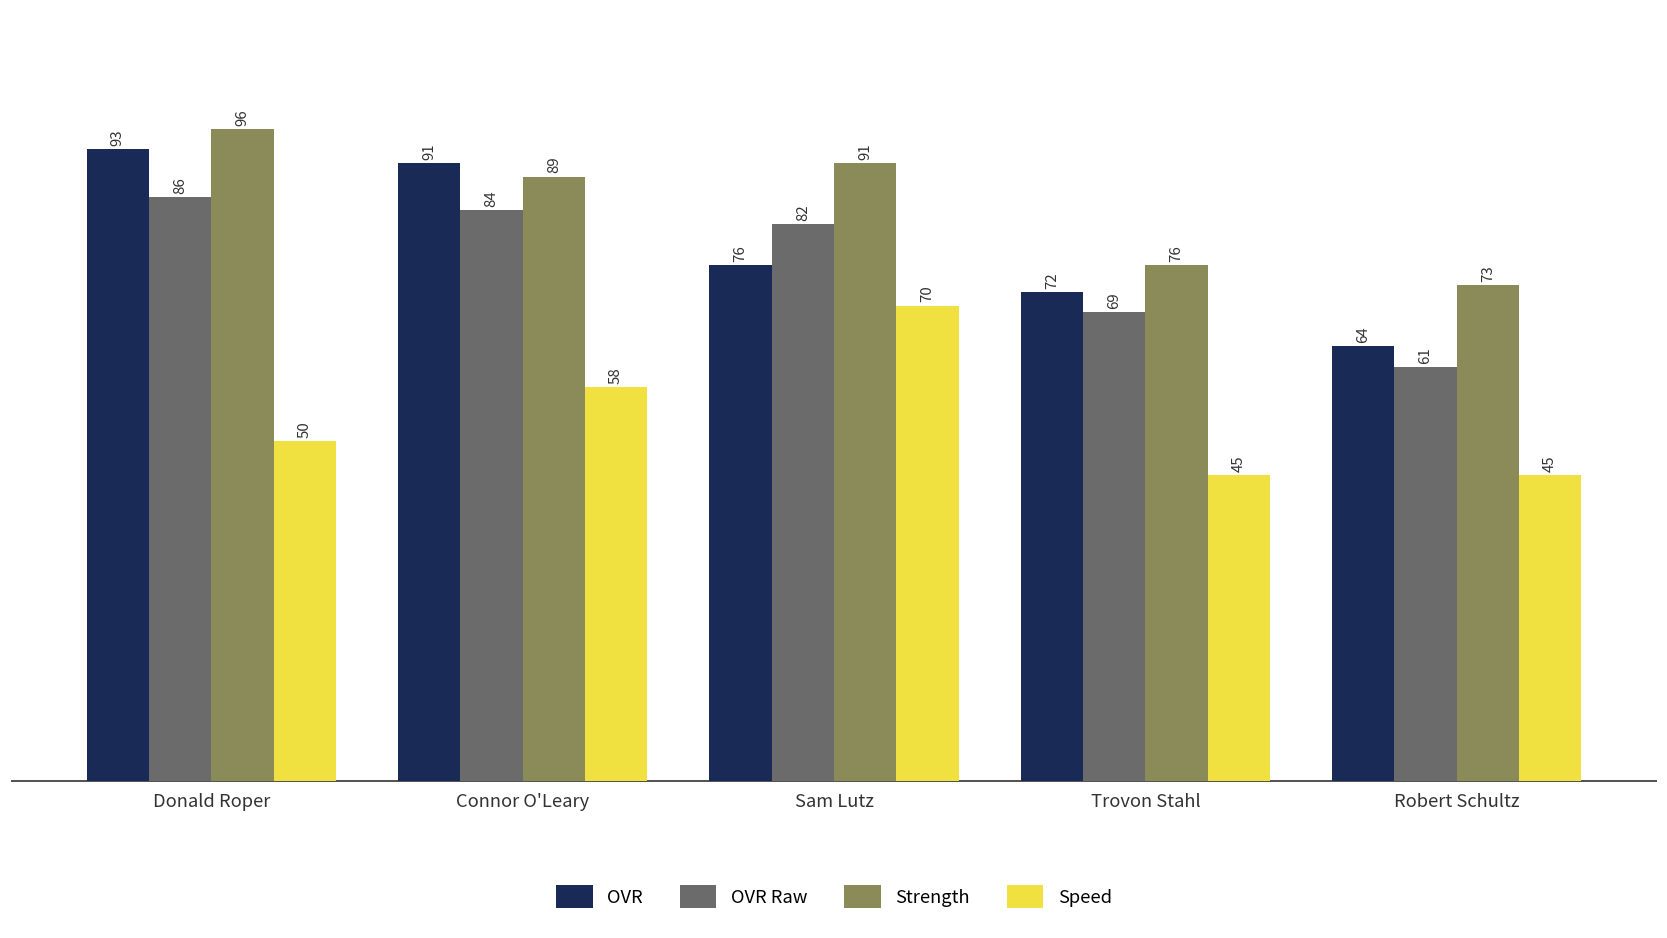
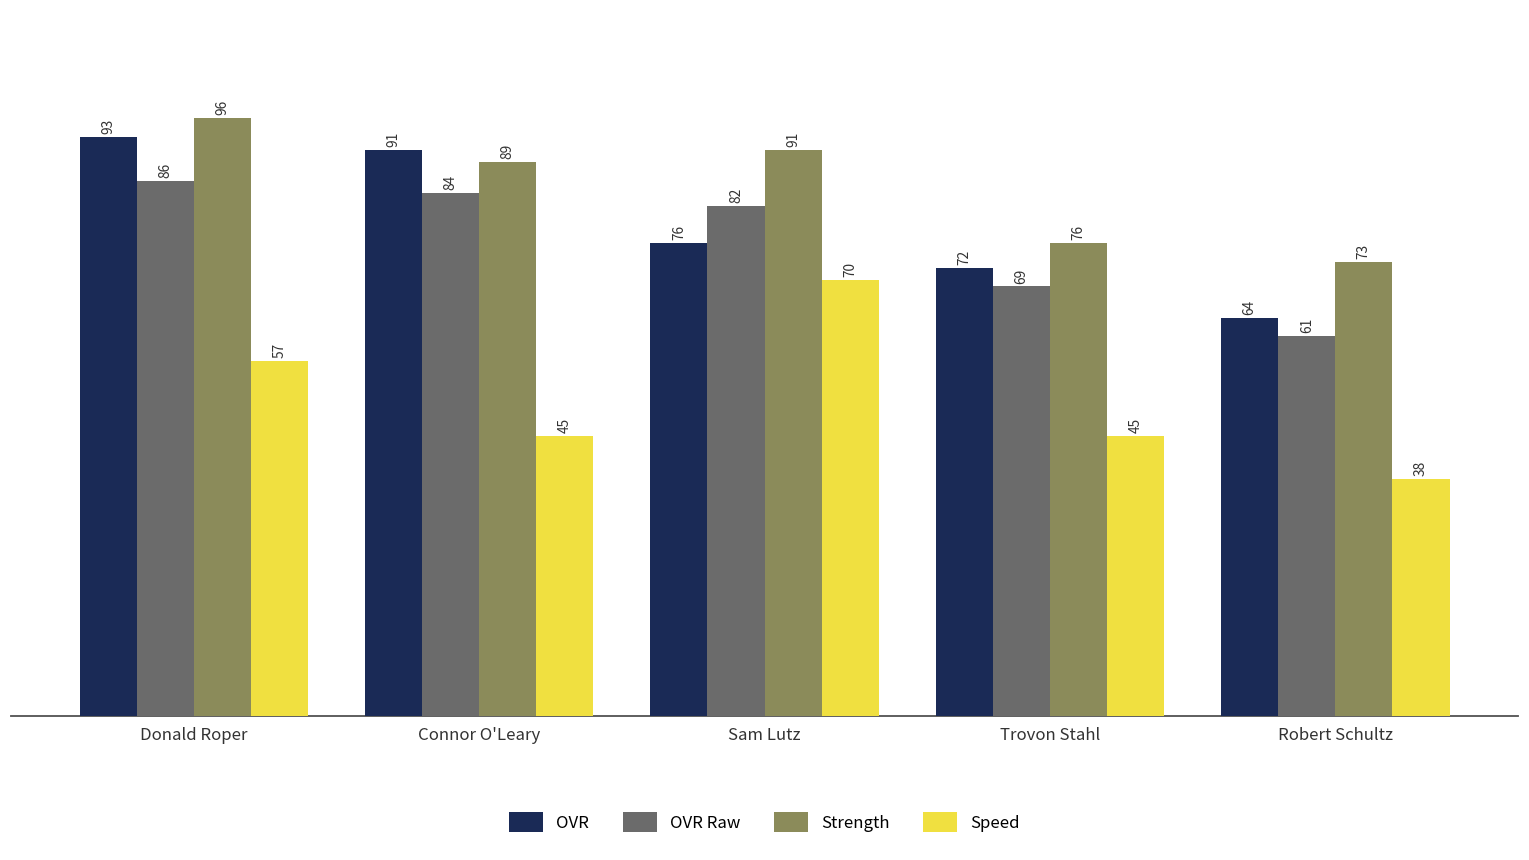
  {
    "OVR": {
      "Donald Roper": 93,
      "Connor O'Leary": 91,
      "Sam Lutz": 76,
      "Trovon Stahl": 72,
      "Robert Schultz": 64
    },
    "Speed": {
-     "Donald Roper": 50,
-     "Connor O'Leary": 58,
+     "Donald Roper": 57,
+     "Connor O'Leary": 45,
      "Sam Lutz": 70,
      "Trovon Stahl": 45,
-     "Robert Schultz": 45
+     "Robert Schultz": 38
    }
  }
